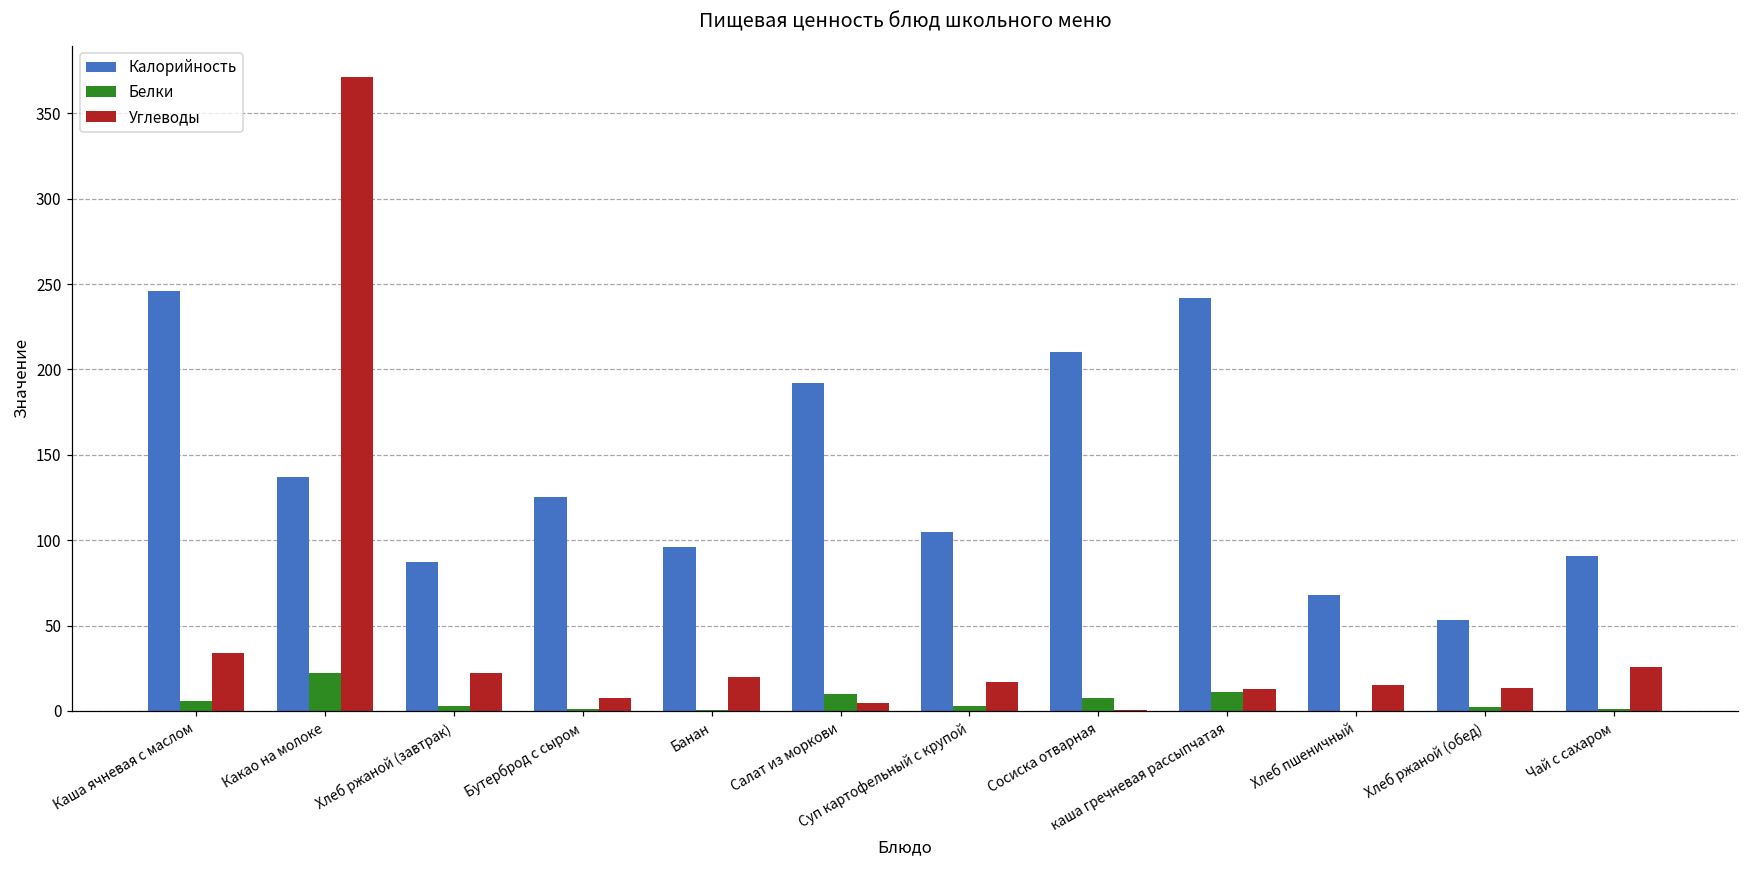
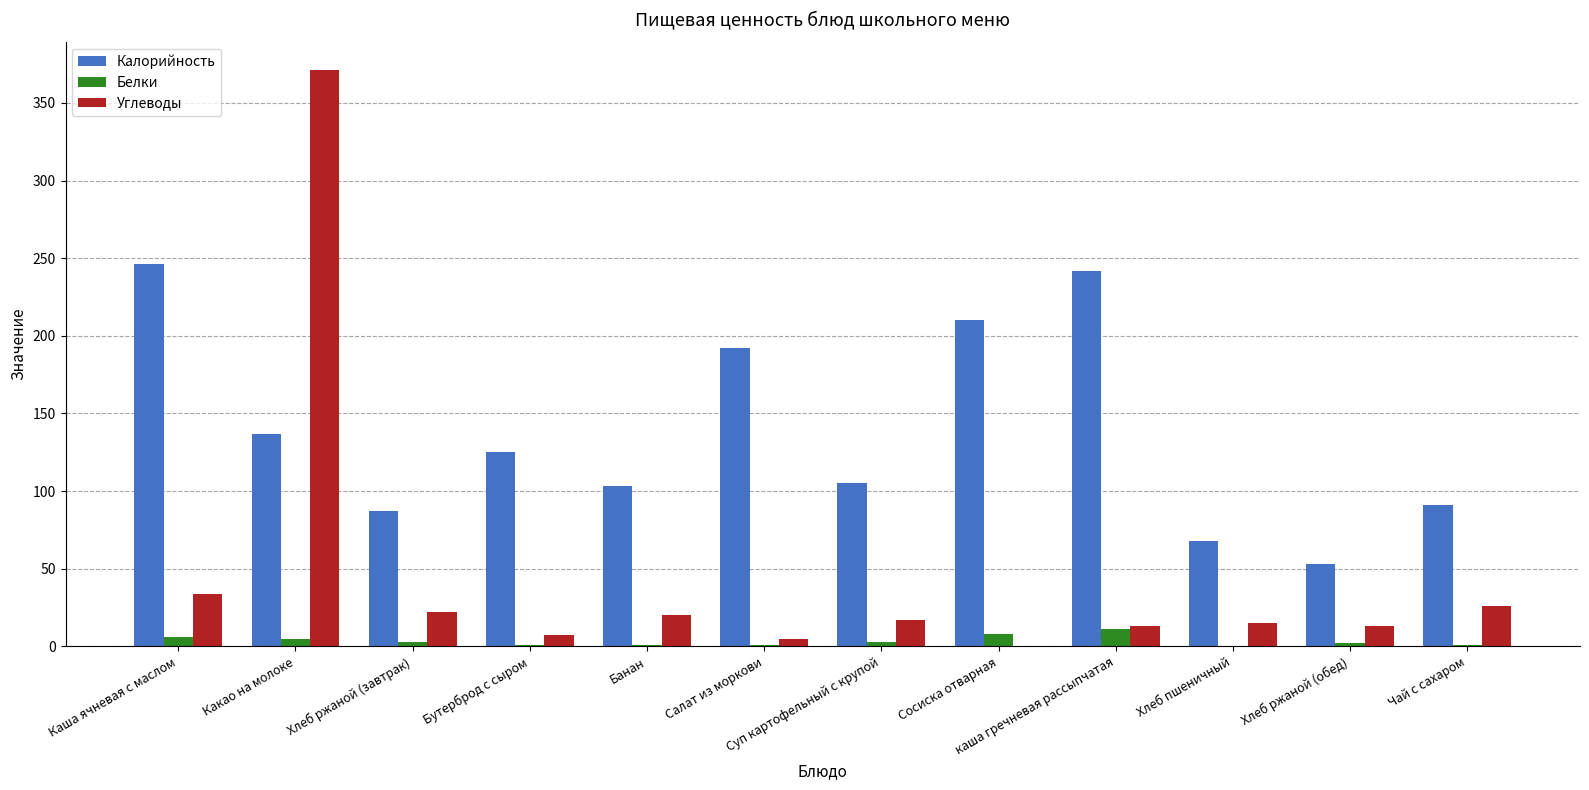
  {
    "Калорийность": {
      "Каша ячневая с маслом": 246,
      "Какао на молоке": 137,
      "Хлеб ржаной (завтрак)": 87,
      "Бутерброд с сыром": 125,
-     "Банан": 96,
+     "Банан": 103,
      "Салат из моркови": 192,
      "Суп картофельный с крупой": 105,
      "Сосиска отварная": 210,
      "каша гречневая рассыпчатая": 242,
      "Хлеб пшеничный": 68,
      "Хлеб ржаной (обед)": 53,
      "Чай с сахаром": 91
    },
    "Белки": {
      "Каша ячневая с маслом": 6,
-     "Какао на молоке": 22,
+     "Какао на молоке": 5,
      "Хлеб ржаной (завтрак)": 3,
-     "Салат из моркови": 10,
+     "Салат из моркови": 1,
      "Суп картофельный с крупой": 3,
      "Сосиска отварная": 8,
      "каша гречневая рассыпчатая": 11,
      "Хлеб пшеничный": 0,
      "Хлеб ржаной (обед)": 2
    },
    "Углеводы": {
      "Каша ячневая с маслом": 34,
      "Какао на молоке": 371,
      "Хлеб ржаной (завтрак)": 22,
      "Бутерброд с сыром": 7,
      "Банан": 20,
      "Салат из моркови": 5,
      "Суп картофельный с крупой": 17,
      "каша гречневая рассыпчатая": 13,
      "Хлеб пшеничный": 15,
      "Хлеб ржаной (обед)": 13,
      "Чай с сахаром": 26
    }
  }
